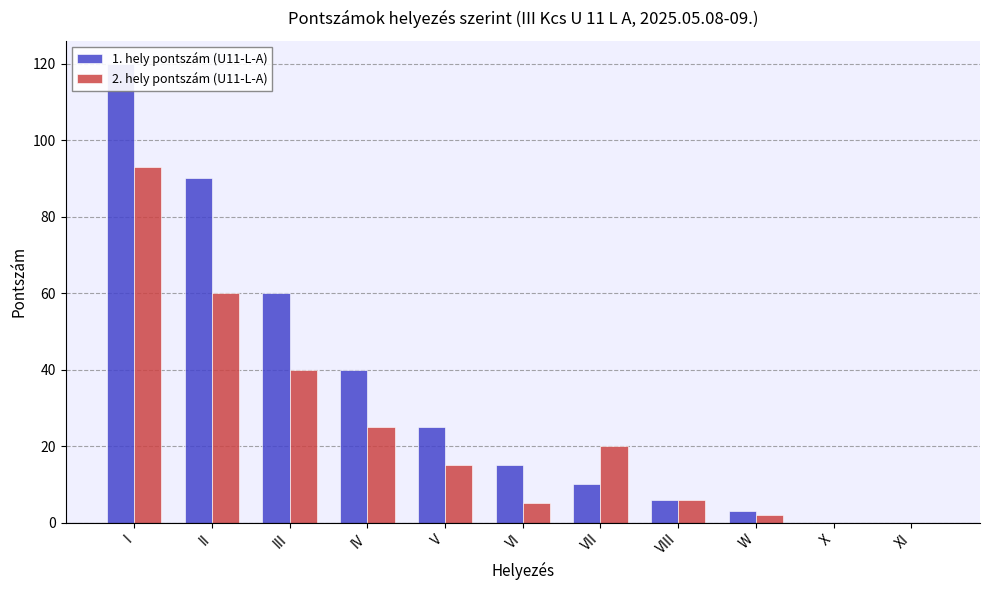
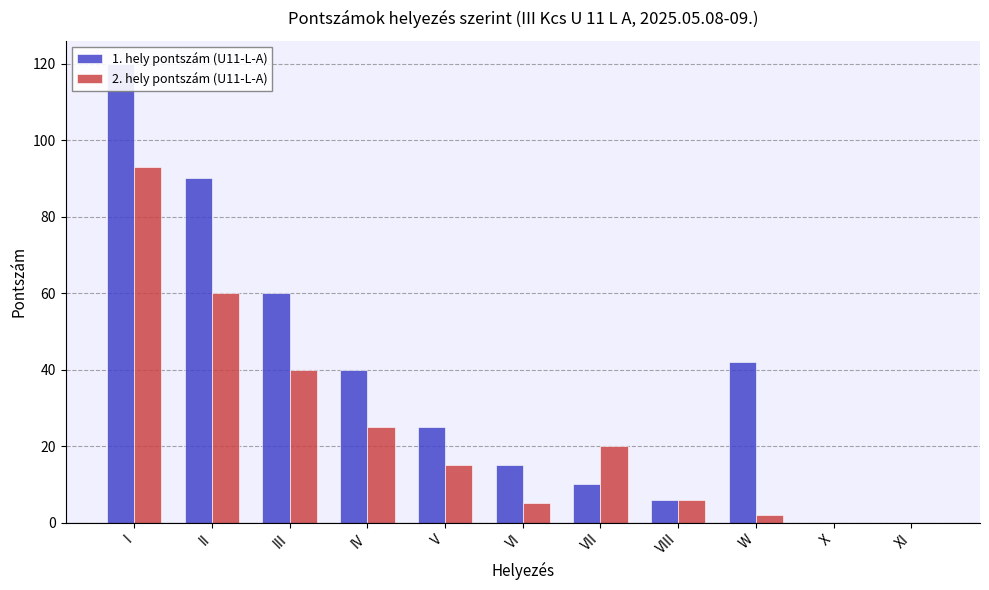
  {
    "1. hely pontszám (U11-L-A)": {
      "II": 90,
      "III": 60,
      "IV": 40,
      "V": 25,
      "VI": 15,
      "VII": 10,
      "VIII": 6,
-     "W": 3,
+     "W": 42,
      "X": 0,
      "XI": 0
    },
    "2. hely pontszám (U11-L-A)": {
      "I": 93,
      "II": 60,
      "III": 40,
      "IV": 25,
      "V": 15,
      "VI": 5,
      "VII": 20,
      "VIII": 6,
      "W": 2,
      "X": 0,
      "XI": 0
    }
  }
